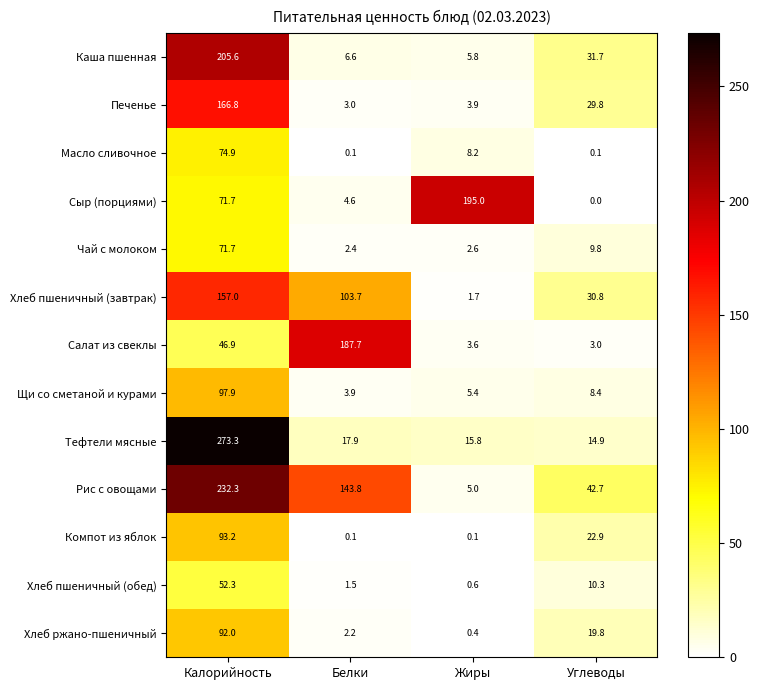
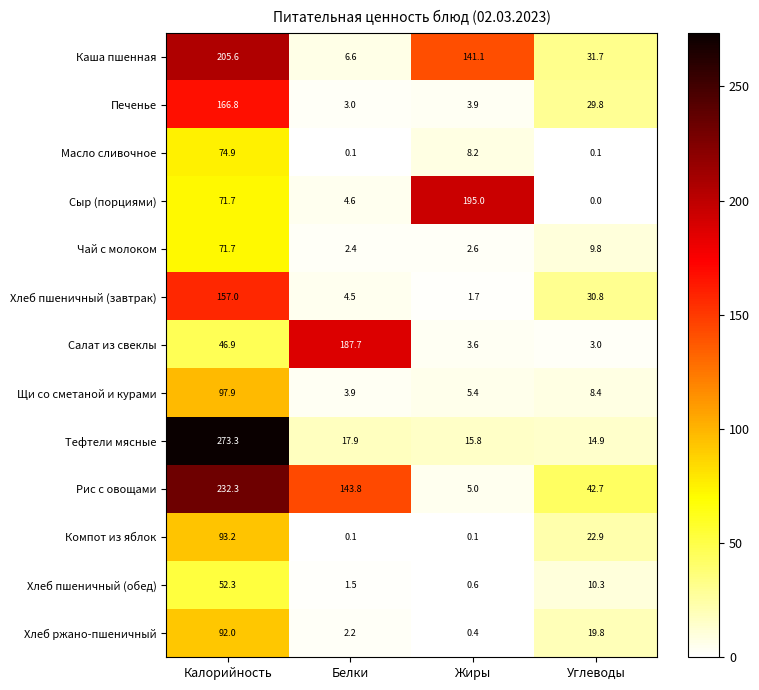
  {
    "Каша пшенная": {
      "Калорийность": 205.6,
      "Белки": 6.6,
-     "Жиры": 5.8,
+     "Жиры": 141.1,
      "Углеводы": 31.7
    },
    "Печенье": {
      "Калорийность": 166.8,
      "Белки": 3.0,
      "Жиры": 3.9,
      "Углеводы": 29.8
    },
    "Масло сливочное": {
      "Калорийность": 74.9,
      "Белки": 0.1,
      "Жиры": 8.2,
      "Углеводы": 0.1
    },
    "Сыр (порциями)": {
      "Калорийность": 71.7,
      "Белки": 4.6,
      "Жиры": 195.0,
      "Углеводы": 0.0
    },
    "Чай с молоком": {
      "Калорийность": 71.7,
      "Белки": 2.4,
      "Жиры": 2.6,
      "Углеводы": 9.8
    },
    "Хлеб пшеничный (завтрак)": {
      "Калорийность": 157.0,
-     "Белки": 103.7,
+     "Белки": 4.5,
      "Жиры": 1.7,
      "Углеводы": 30.8
    },
    "Салат из свеклы": {
      "Калорийность": 46.9,
      "Белки": 187.7,
      "Жиры": 3.6,
      "Углеводы": 3.0
    },
    "Щи со сметаной и курами": {
      "Калорийность": 97.9,
      "Белки": 3.9,
      "Жиры": 5.4,
      "Углеводы": 8.4
    },
    "Тефтели мясные": {
      "Калорийность": 273.3,
      "Белки": 17.9,
      "Жиры": 15.8,
      "Углеводы": 14.9
    },
    "Рис с овощами": {
      "Калорийность": 232.3,
      "Белки": 143.8,
      "Жиры": 5.0,
      "Углеводы": 42.7
    },
    "Компот из яблок": {
      "Калорийность": 93.2,
      "Белки": 0.1,
      "Жиры": 0.1,
      "Углеводы": 22.9
    },
    "Хлеб пшеничный (обед)": {
      "Калорийность": 52.3,
      "Белки": 1.5,
      "Жиры": 0.6,
      "Углеводы": 10.3
    },
    "Хлеб ржано-пшеничный": {
      "Калорийность": 92.0,
      "Белки": 2.2,
      "Жиры": 0.4,
      "Углеводы": 19.8
    }
  }
